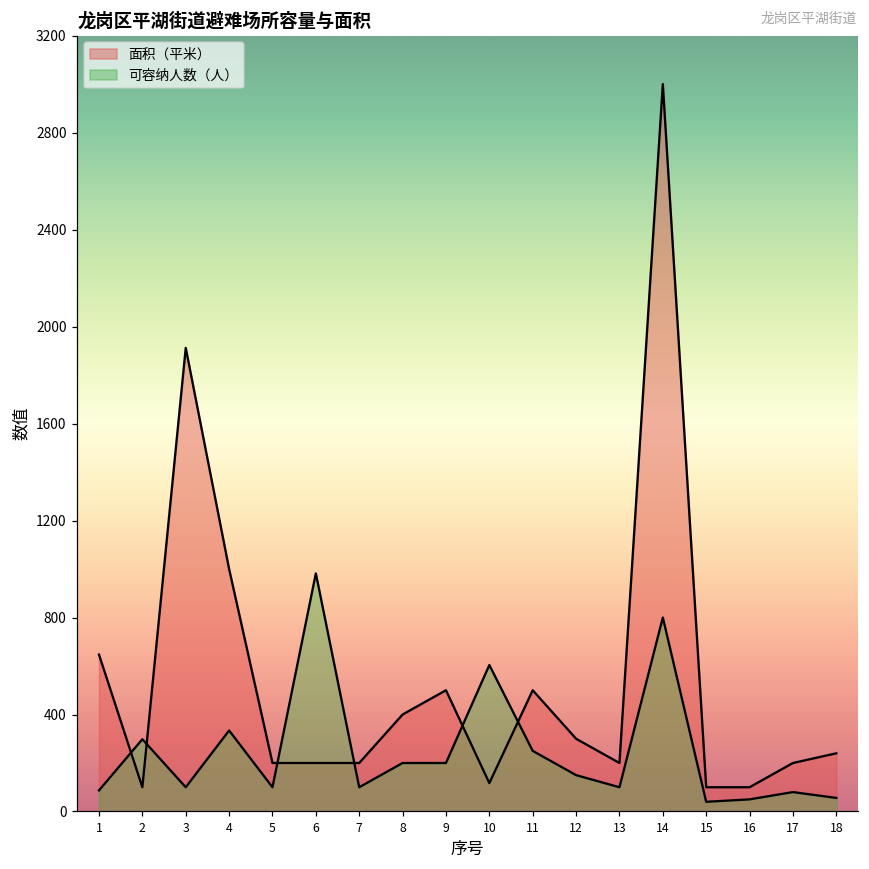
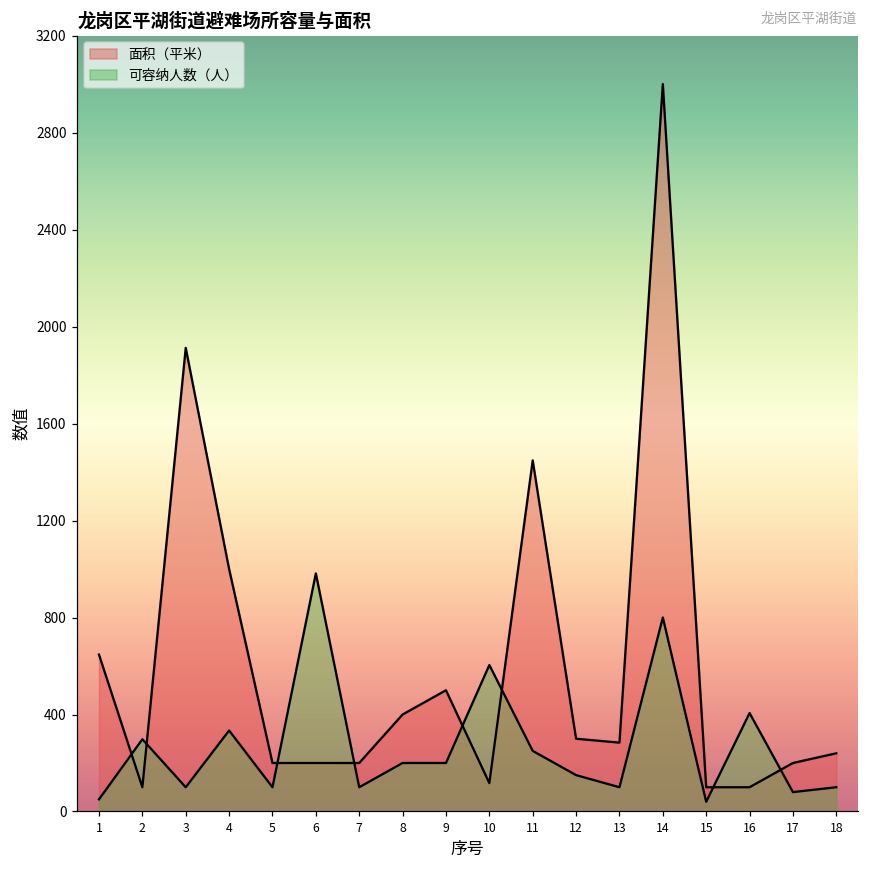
  {
    "面积（平米）": {
      "1": 650,
      "2": 100,
      "3": 1910,
      "4": 1000,
      "5": 200,
      "6": 200,
      "7": 200,
      "8": 400,
      "9": 500,
      "10": 120,
-     "11": 500,
+     "11": 1450,
      "12": 300,
-     "13": 200,
+     "13": 280,
      "14": 3000,
      "15": 100,
      "16": 100,
      "17": 200,
      "18": 240
    },
    "可容纳人数（人）": {
-     "1": 90,
+     "1": 50,
      "2": 300,
      "3": 100,
      "4": 330,
      "5": 100,
      "6": 980,
      "7": 100,
      "8": 200,
      "9": 200,
      "10": 600,
      "11": 250,
      "12": 150,
      "13": 100,
      "14": 800,
      "15": 40,
-     "16": 50,
+     "16": 410,
      "17": 80,
-     "18": 60
+     "18": 100
    }
  }
